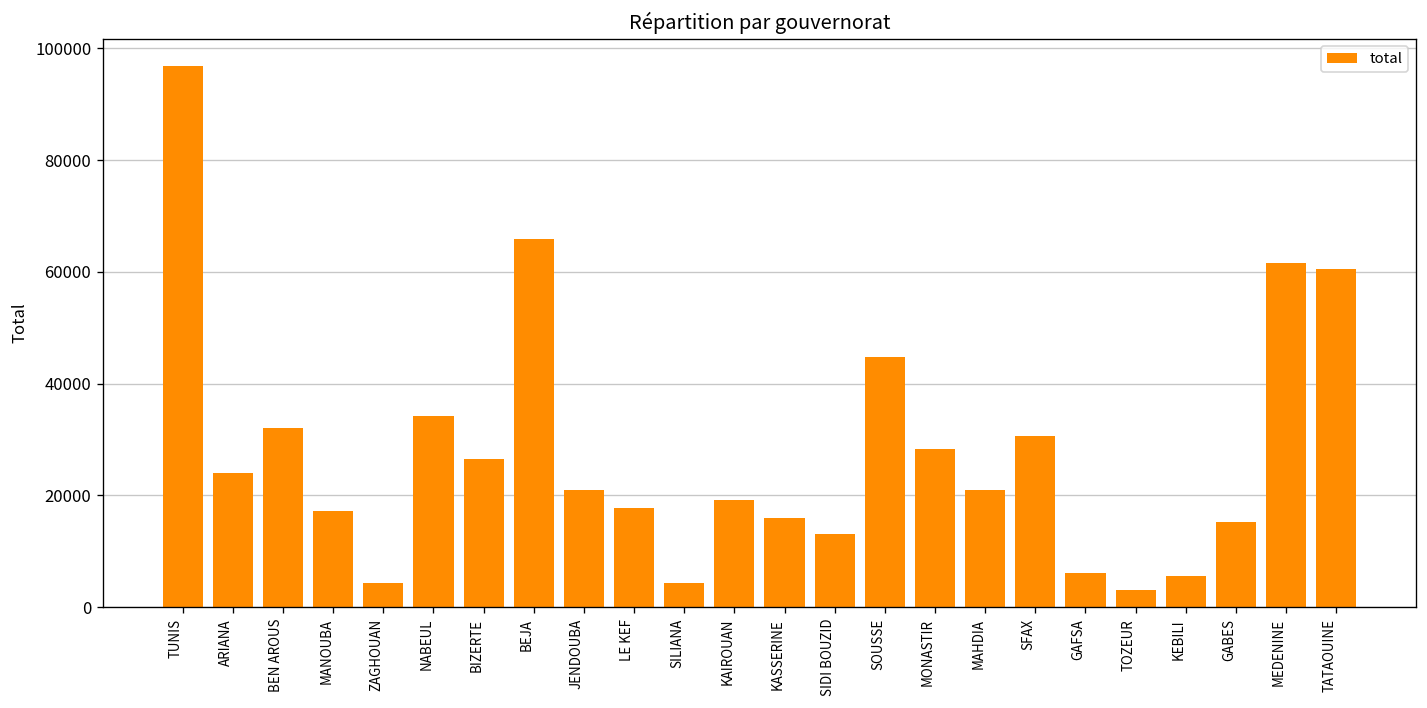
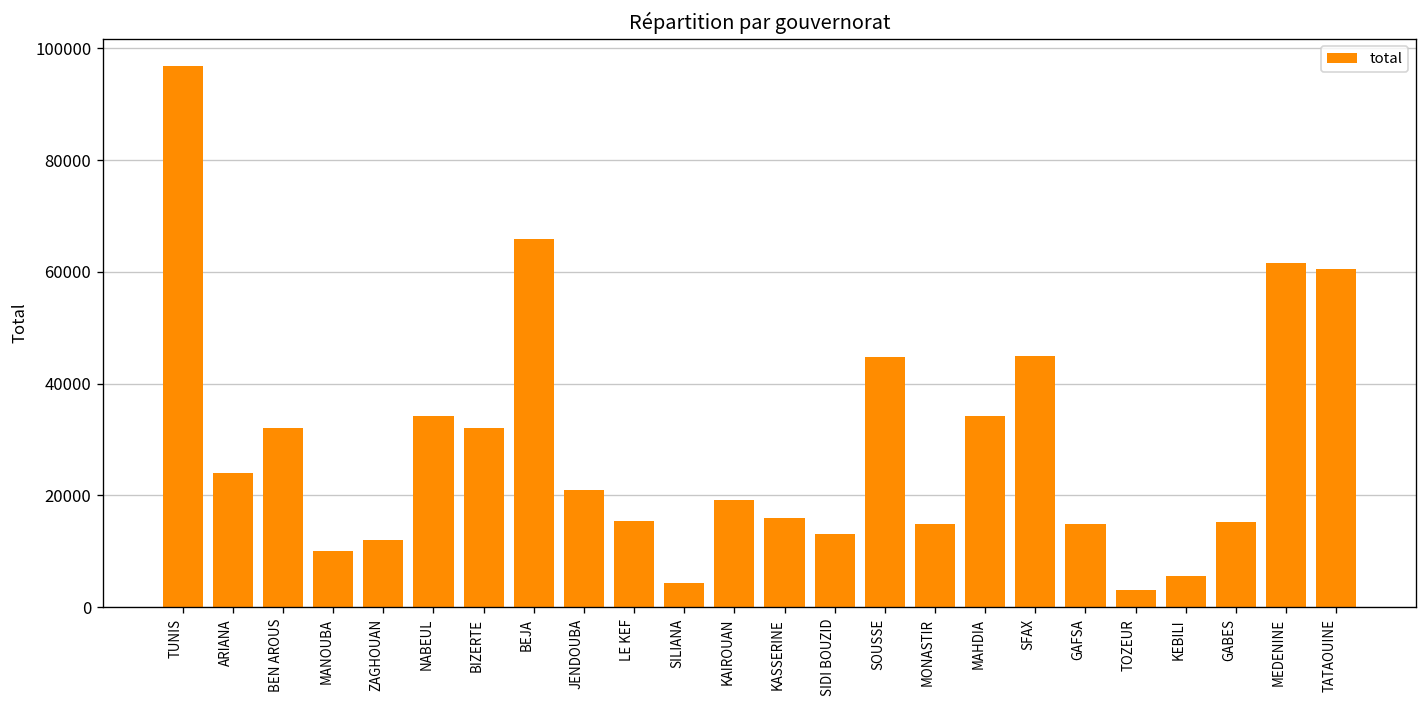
  {
    "TUNIS": 97000,
    "ARIANA": 24000,
    "BEN AROUS": 32000,
-   "MANOUBA": 17000,
-   "ZAGHOUAN": 4000,
+   "MANOUBA": 10000,
+   "ZAGHOUAN": 12000,
    "NABEUL": 34000,
-   "BIZERTE": 27000,
+   "BIZERTE": 32000,
    "BEJA": 66000,
    "JENDOUBA": 21000,
-   "LE KEF": 18000,
+   "LE KEF": 15000,
    "SILIANA": 4000,
    "KAIROUAN": 19000,
    "KASSERINE": 16000,
    "SIDI BOUZID": 13000,
    "SOUSSE": 45000,
-   "MONASTIR": 28000,
-   "MAHDIA": 21000,
-   "SFAX": 31000,
-   "GAFSA": 6000,
+   "MONASTIR": 15000,
+   "MAHDIA": 34000,
+   "SFAX": 45000,
+   "GAFSA": 15000,
    "TOZEUR": 3000,
    "KEBILI": 6000,
    "GABES": 15000,
    "MEDENINE": 62000,
    "TATAOUINE": 61000
  }
